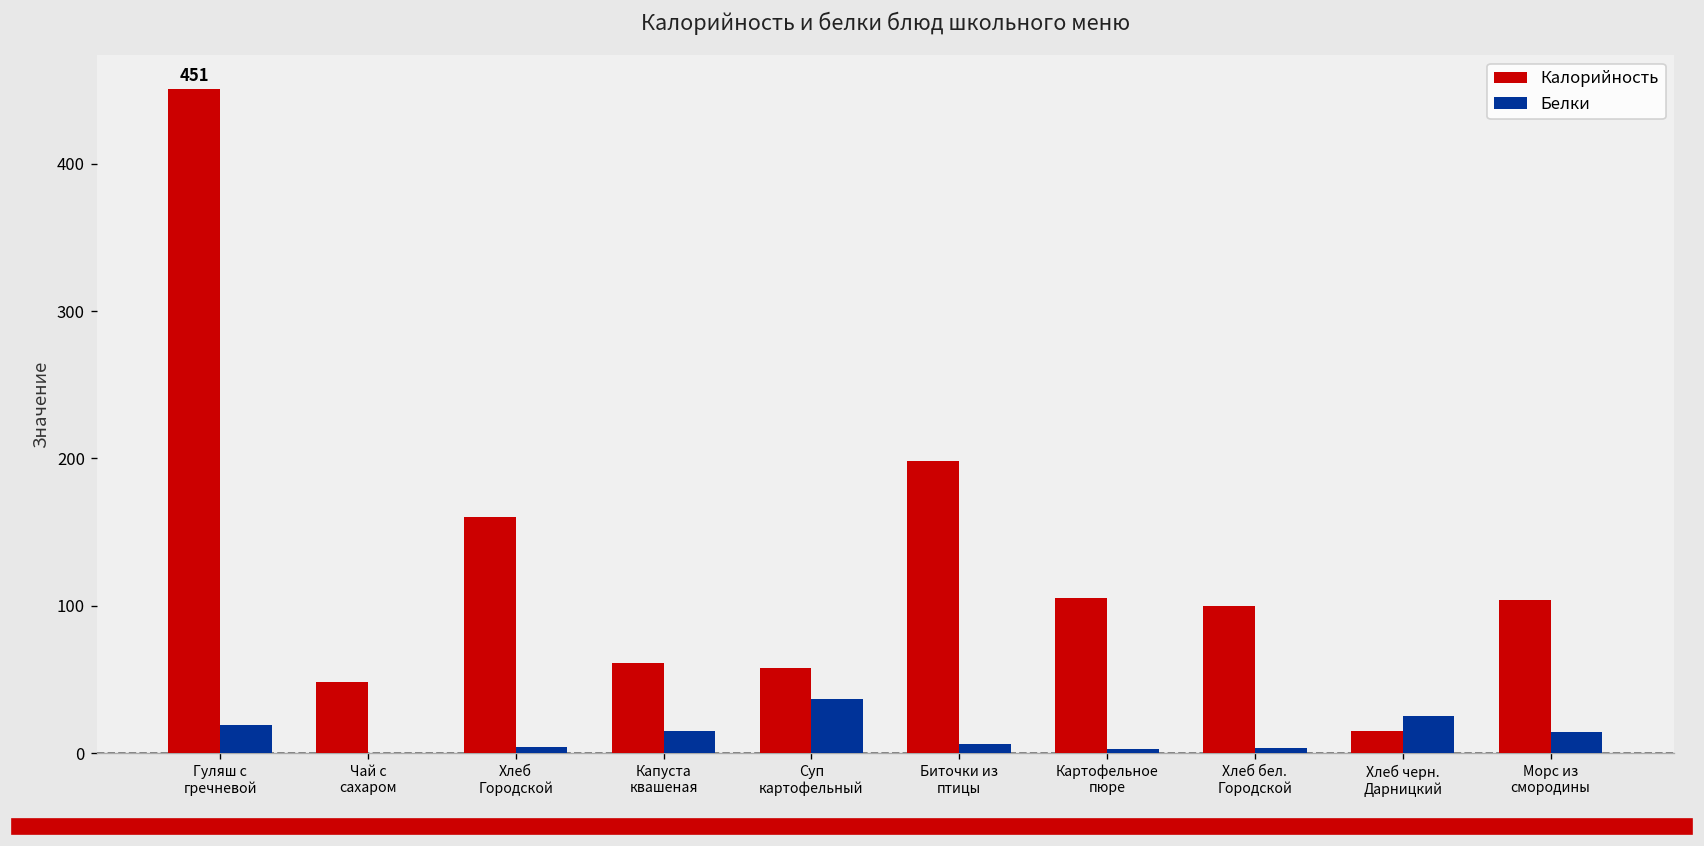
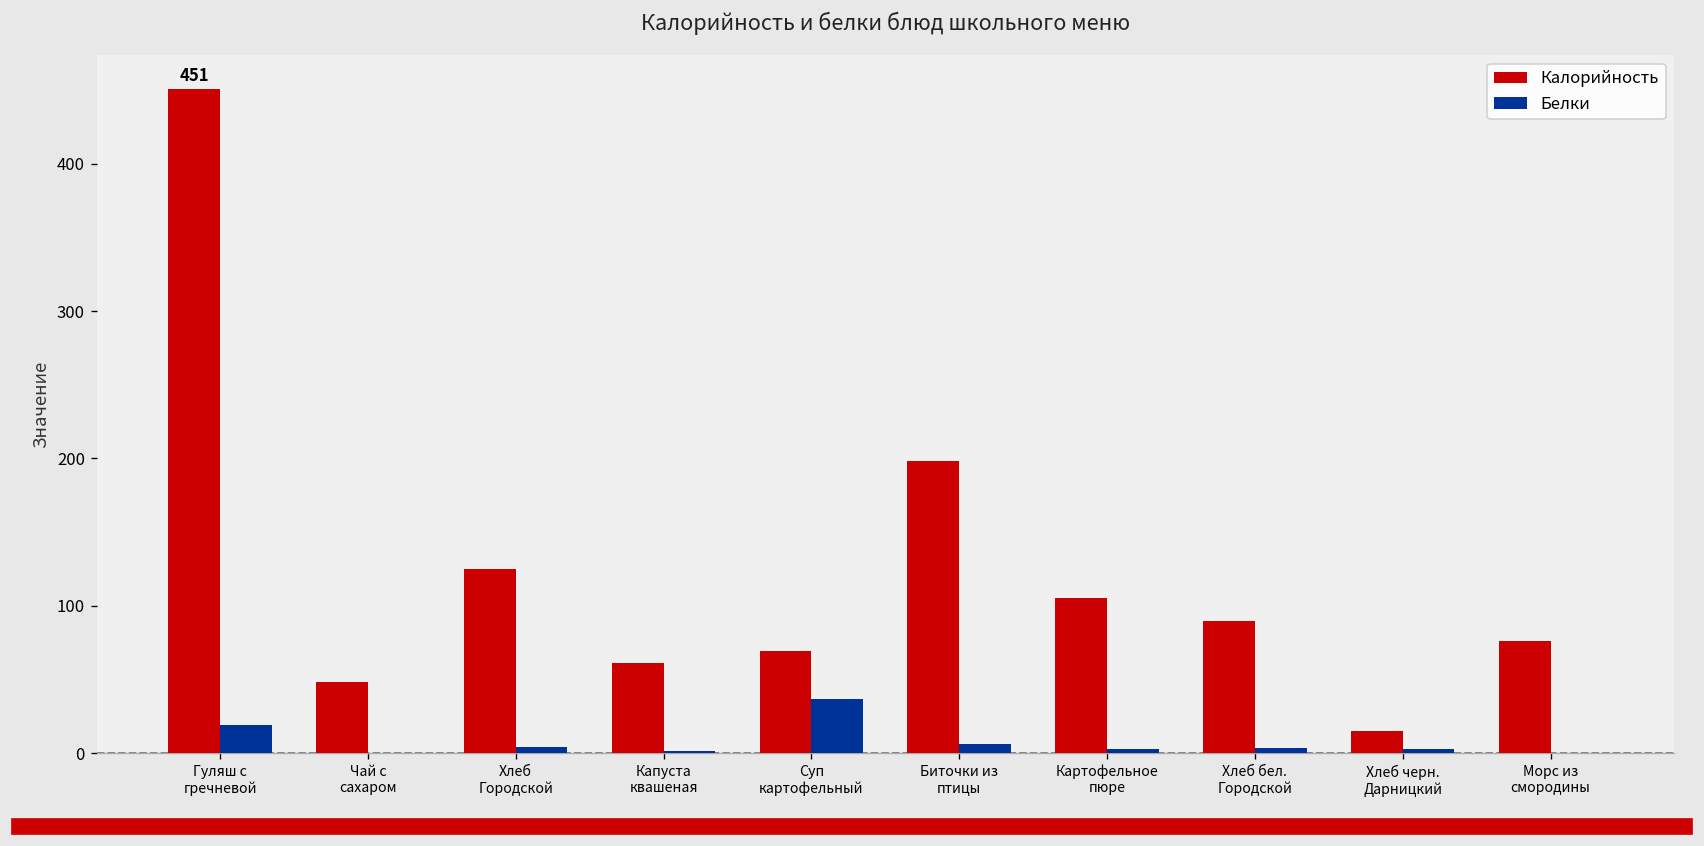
  {
    "Калорийность": {
      "Чай с сахаром": 48,
-     "Хлеб Городской": 160,
+     "Хлеб Городской": 125,
      "Капуста квашеная": 61,
-     "Суп картофельный": 58,
+     "Суп картофельный": 69,
      "Биточки из птицы": 198,
      "Картофельное пюре": 105,
-     "Хлеб бел. Городской": 100,
+     "Хлеб бел. Городской": 90,
      "Хлеб черн. Дарницкий": 15,
-     "Морс из смородины": 104
+     "Морс из смородины": 76
    },
    "Белки": {
      "Гуляш с гречневой": 19,
      "Чай с сахаром": 0,
      "Хлеб Городской": 4,
-     "Капуста квашеная": 15,
+     "Капуста квашеная": 1,
      "Суп картофельный": 37,
      "Биточки из птицы": 6,
      "Картофельное пюре": 3,
      "Хлеб бел. Городской": 3,
-     "Хлеб черн. Дарницкий": 25,
-     "Морс из смородины": 14
+     "Хлеб черн. Дарницкий": 3,
+     "Морс из смородины": 0
    }
  }
